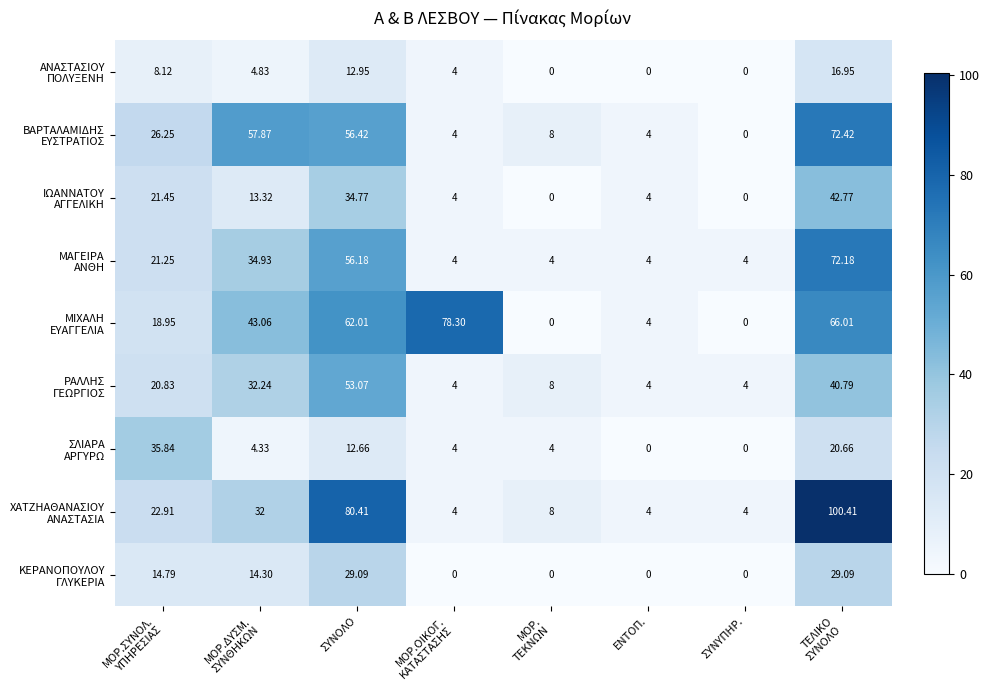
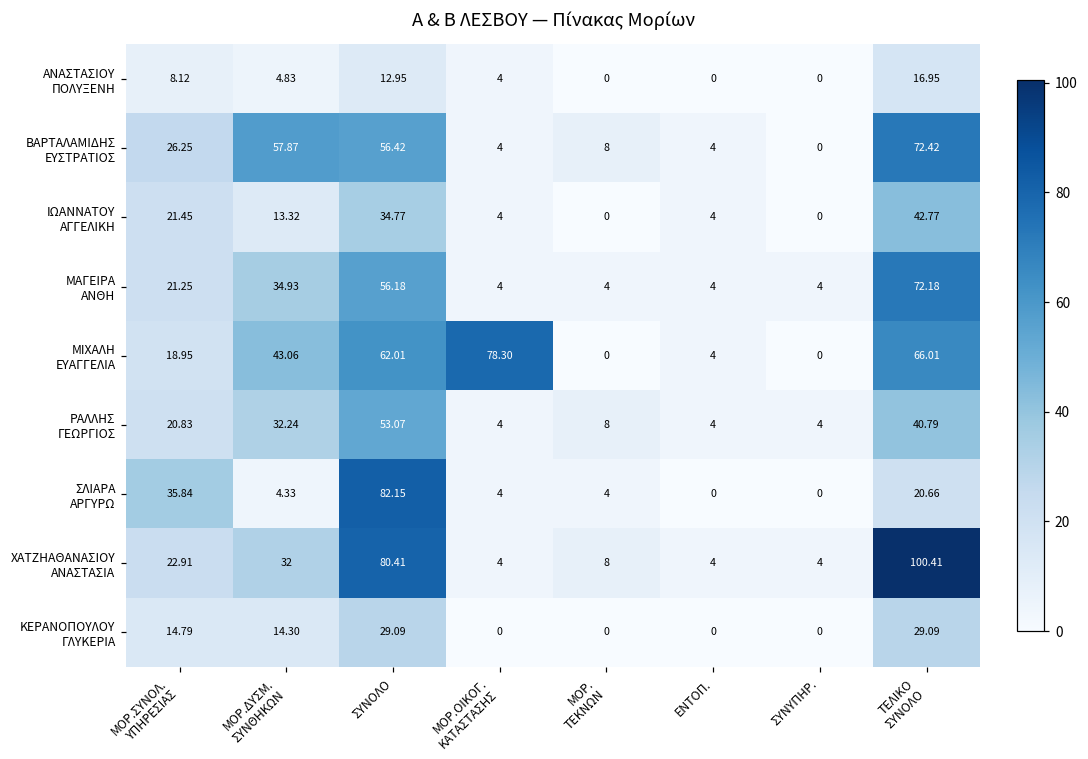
  {
    "ΑΝΑΣΤΑΣΙΟΥ ΠΟΛΥΞΕΝΗ": {
      "ΜΟΡ.ΣΥΝΟΛ. ΥΠΗΡΕΣΙΑΣ": 8.12,
      "ΜΟΡ.ΔΥΣΜ. ΣΥΝΘΗΚΩΝ": 4.83,
      "ΣΥΝΟΛΟ": 12.95,
      "ΜΟΡ.ΟΙΚΟΓ. ΚΑΤΑΣΤΑΣΗΣ": 4,
      "ΜΟΡ. ΤΕΚΝΩΝ": 0,
      "ΕΝΤΟΠ.": 0,
      "ΣΥΝΥΠΗΡ.": 0,
      "ΤΕΛΙΚΟ ΣΥΝΟΛΟ": 16.95
    },
    "ΒΑΡΤΑΛΑΜΙΔΗΣ ΕΥΣΤΡΑΤΙΟΣ": {
      "ΜΟΡ.ΣΥΝΟΛ. ΥΠΗΡΕΣΙΑΣ": 26.25,
      "ΜΟΡ.ΔΥΣΜ. ΣΥΝΘΗΚΩΝ": 57.87,
      "ΣΥΝΟΛΟ": 56.42,
      "ΜΟΡ.ΟΙΚΟΓ. ΚΑΤΑΣΤΑΣΗΣ": 4,
      "ΜΟΡ. ΤΕΚΝΩΝ": 8,
      "ΕΝΤΟΠ.": 4,
      "ΣΥΝΥΠΗΡ.": 0,
      "ΤΕΛΙΚΟ ΣΥΝΟΛΟ": 72.42
    },
    "ΙΩΑΝΝΑΤΟΥ ΑΓΓΕΛΙΚΗ": {
      "ΜΟΡ.ΣΥΝΟΛ. ΥΠΗΡΕΣΙΑΣ": 21.45,
      "ΜΟΡ.ΔΥΣΜ. ΣΥΝΘΗΚΩΝ": 13.32,
      "ΣΥΝΟΛΟ": 34.77,
      "ΜΟΡ.ΟΙΚΟΓ. ΚΑΤΑΣΤΑΣΗΣ": 4,
      "ΜΟΡ. ΤΕΚΝΩΝ": 0,
      "ΕΝΤΟΠ.": 4,
      "ΣΥΝΥΠΗΡ.": 0,
      "ΤΕΛΙΚΟ ΣΥΝΟΛΟ": 42.77
    },
    "ΜΑΓΕΙΡΑ ΑΝΘΗ": {
      "ΜΟΡ.ΣΥΝΟΛ. ΥΠΗΡΕΣΙΑΣ": 21.25,
      "ΜΟΡ.ΔΥΣΜ. ΣΥΝΘΗΚΩΝ": 34.93,
      "ΣΥΝΟΛΟ": 56.18,
      "ΜΟΡ.ΟΙΚΟΓ. ΚΑΤΑΣΤΑΣΗΣ": 4,
      "ΜΟΡ. ΤΕΚΝΩΝ": 4,
      "ΕΝΤΟΠ.": 4,
      "ΣΥΝΥΠΗΡ.": 4,
      "ΤΕΛΙΚΟ ΣΥΝΟΛΟ": 72.18
    },
    "ΜΙΧΑΛΗ ΕΥΑΓΓΕΛΙΑ": {
      "ΜΟΡ.ΣΥΝΟΛ. ΥΠΗΡΕΣΙΑΣ": 18.95,
      "ΜΟΡ.ΔΥΣΜ. ΣΥΝΘΗΚΩΝ": 43.06,
      "ΣΥΝΟΛΟ": 62.01,
      "ΜΟΡ.ΟΙΚΟΓ. ΚΑΤΑΣΤΑΣΗΣ": 78.30,
      "ΜΟΡ. ΤΕΚΝΩΝ": 0,
      "ΕΝΤΟΠ.": 4,
      "ΣΥΝΥΠΗΡ.": 0,
      "ΤΕΛΙΚΟ ΣΥΝΟΛΟ": 66.01
    },
    "ΡΑΛΛΗΣ ΓΕΩΡΓΙΟΣ": {
      "ΜΟΡ.ΣΥΝΟΛ. ΥΠΗΡΕΣΙΑΣ": 20.83,
      "ΜΟΡ.ΔΥΣΜ. ΣΥΝΘΗΚΩΝ": 32.24,
      "ΣΥΝΟΛΟ": 53.07,
      "ΜΟΡ.ΟΙΚΟΓ. ΚΑΤΑΣΤΑΣΗΣ": 4,
      "ΜΟΡ. ΤΕΚΝΩΝ": 8,
      "ΕΝΤΟΠ.": 4,
      "ΣΥΝΥΠΗΡ.": 4,
      "ΤΕΛΙΚΟ ΣΥΝΟΛΟ": 40.79
    },
    "ΣΛΙΑΡΑ ΑΡΓΥΡΩ": {
      "ΜΟΡ.ΣΥΝΟΛ. ΥΠΗΡΕΣΙΑΣ": 35.84,
      "ΜΟΡ.ΔΥΣΜ. ΣΥΝΘΗΚΩΝ": 4.33,
-     "ΣΥΝΟΛΟ": 12.66,
+     "ΣΥΝΟΛΟ": 82.15,
      "ΜΟΡ.ΟΙΚΟΓ. ΚΑΤΑΣΤΑΣΗΣ": 4,
      "ΜΟΡ. ΤΕΚΝΩΝ": 4,
      "ΕΝΤΟΠ.": 0,
      "ΣΥΝΥΠΗΡ.": 0,
      "ΤΕΛΙΚΟ ΣΥΝΟΛΟ": 20.66
    },
    "ΧΑΤΖΗΑΘΑΝΑΣΙΟΥ ΑΝΑΣΤΑΣΙΑ": {
      "ΜΟΡ.ΣΥΝΟΛ. ΥΠΗΡΕΣΙΑΣ": 22.91,
      "ΜΟΡ.ΔΥΣΜ. ΣΥΝΘΗΚΩΝ": 32,
      "ΣΥΝΟΛΟ": 80.41,
      "ΜΟΡ.ΟΙΚΟΓ. ΚΑΤΑΣΤΑΣΗΣ": 4,
      "ΜΟΡ. ΤΕΚΝΩΝ": 8,
      "ΕΝΤΟΠ.": 4,
      "ΣΥΝΥΠΗΡ.": 4,
      "ΤΕΛΙΚΟ ΣΥΝΟΛΟ": 100.41
    },
    "ΚΕΡΑΝΟΠΟΥΛΟΥ ΓΛΥΚΕΡΙΑ": {
      "ΜΟΡ.ΣΥΝΟΛ. ΥΠΗΡΕΣΙΑΣ": 14.79,
      "ΜΟΡ.ΔΥΣΜ. ΣΥΝΘΗΚΩΝ": 14.30,
      "ΣΥΝΟΛΟ": 29.09,
      "ΜΟΡ.ΟΙΚΟΓ. ΚΑΤΑΣΤΑΣΗΣ": 0,
      "ΜΟΡ. ΤΕΚΝΩΝ": 0,
      "ΕΝΤΟΠ.": 0,
      "ΣΥΝΥΠΗΡ.": 0,
      "ΤΕΛΙΚΟ ΣΥΝΟΛΟ": 29.09
    }
  }
